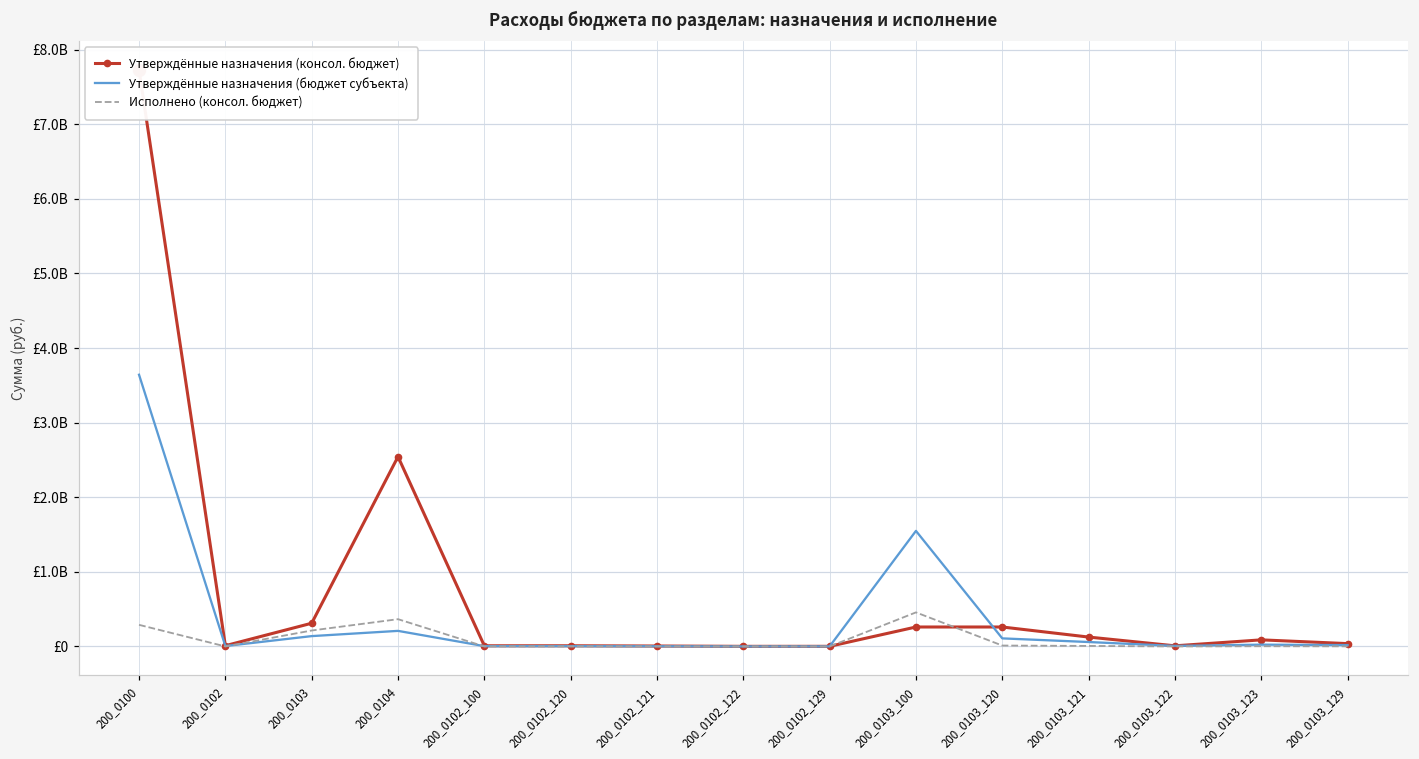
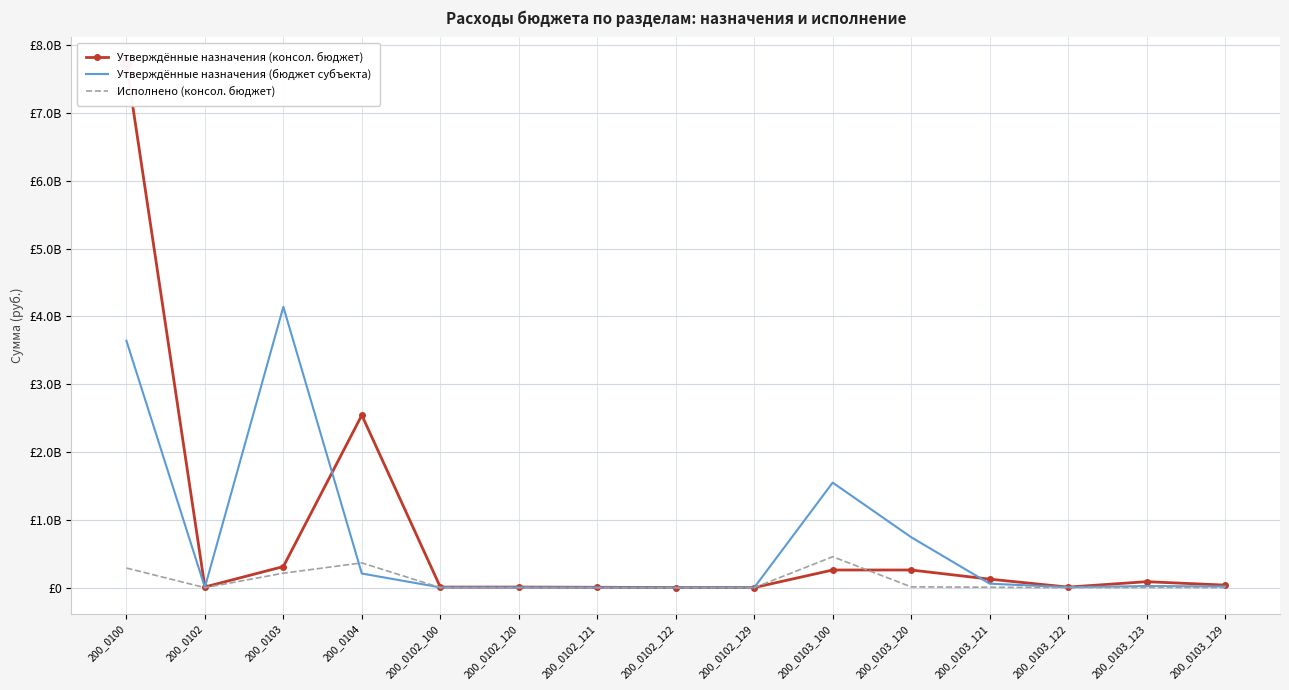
  {
    "Утверждённые назначения (бюджет субъекта)": {
      "200_0100": "£3600000000",
-     "200_0103": "£100000000",
+     "200_0103": "£4100000000",
      "200_0104": "£200000000",
      "200_0103_100": "£1500000000",
-     "200_0103_120": "£100000000",
+     "200_0103_120": "£700000000",
      "200_0103_121": "£100000000"
    },
    "Исполнено (консол. бюджет)": {
      "200_0100": "£300000000",
      "200_0103": "£200000000",
      "200_0104": "£400000000",
      "200_0103_100": "£500000000",
      "200_0103_120": "£0",
      "200_0103_121": "£0"
    }
  }
